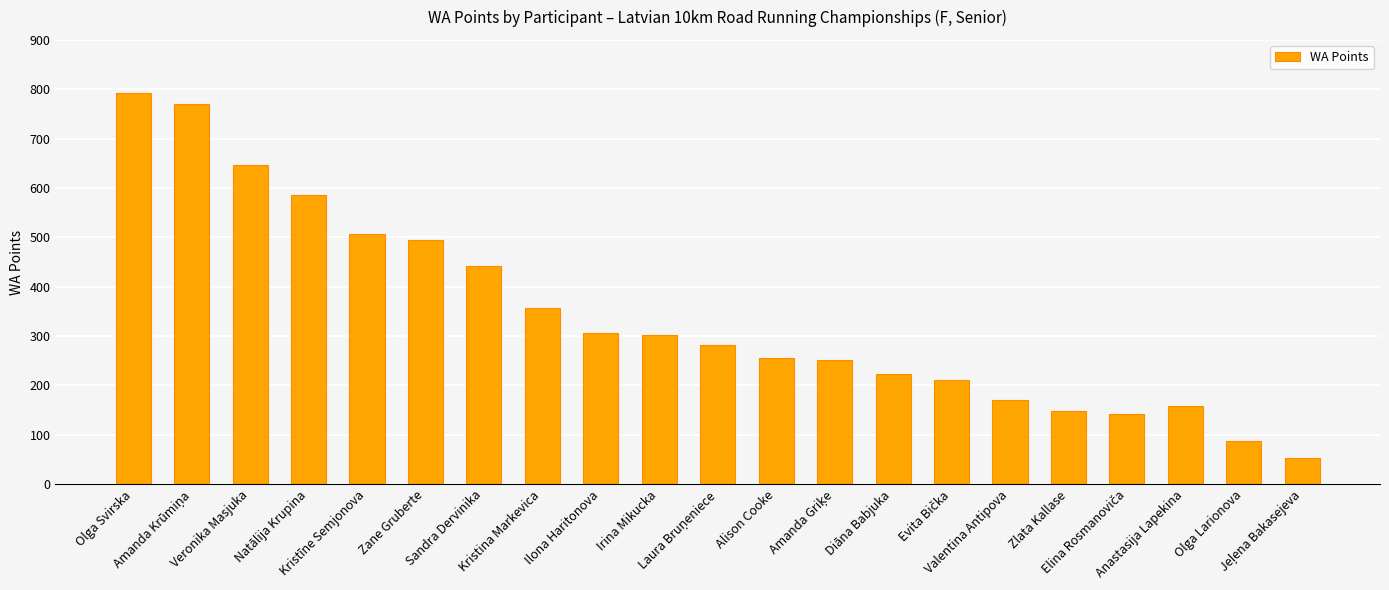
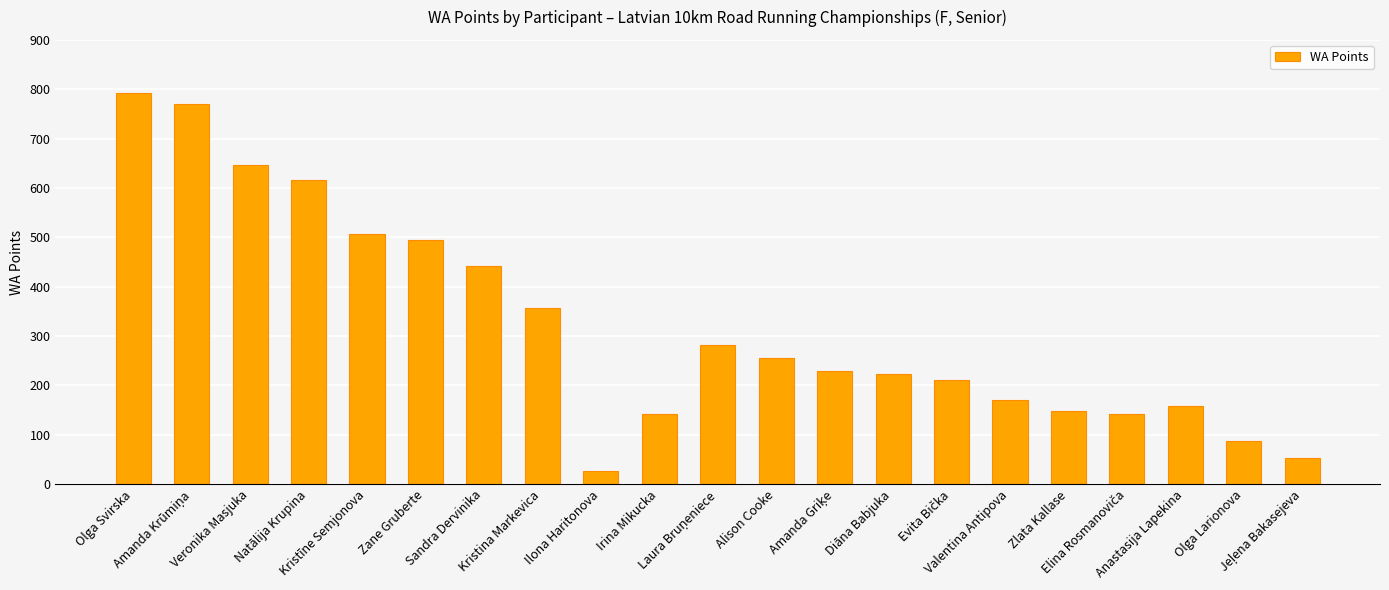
  {
    "Olga Svirska": 790,
    "Amanda Krūmiņa": 770,
    "Veronika Masjuka": 650,
-   "Natālija Krupina": 590,
+   "Natālija Krupina": 620,
    "Kristīne Semjonova": 510,
    "Zane Gruberte": 490,
    "Sandra Dervinika": 440,
    "Kristina Markevica": 360,
-   "Ilona Haritonova": 310,
-   "Irina Mikucka": 300,
+   "Ilona Haritonova": 30,
+   "Irina Mikucka": 140,
    "Laura Bruņeniece": 280,
    "Alison Cooke": 260,
-   "Amanda Griķe": 250,
+   "Amanda Griķe": 230,
    "Diāna Babjuka": 220,
    "Evita Bička": 210,
    "Valentina Antipova": 170,
    "Zlata Kallase": 150,
    "Elina Rosmanoviča": 140,
    "Anastasija Lapekina": 160,
    "Olga Larionova": 90,
    "Jeļena Bakasejeva": 50
  }
